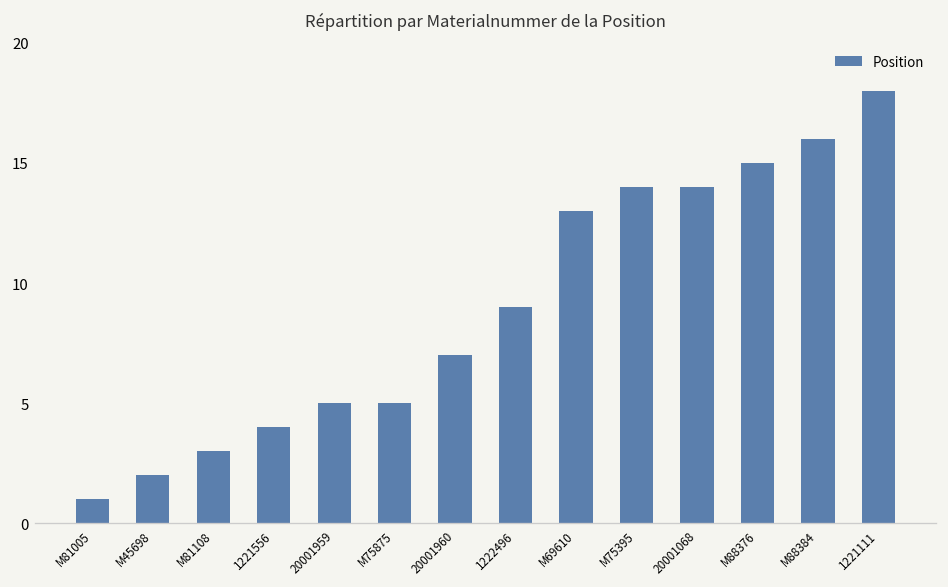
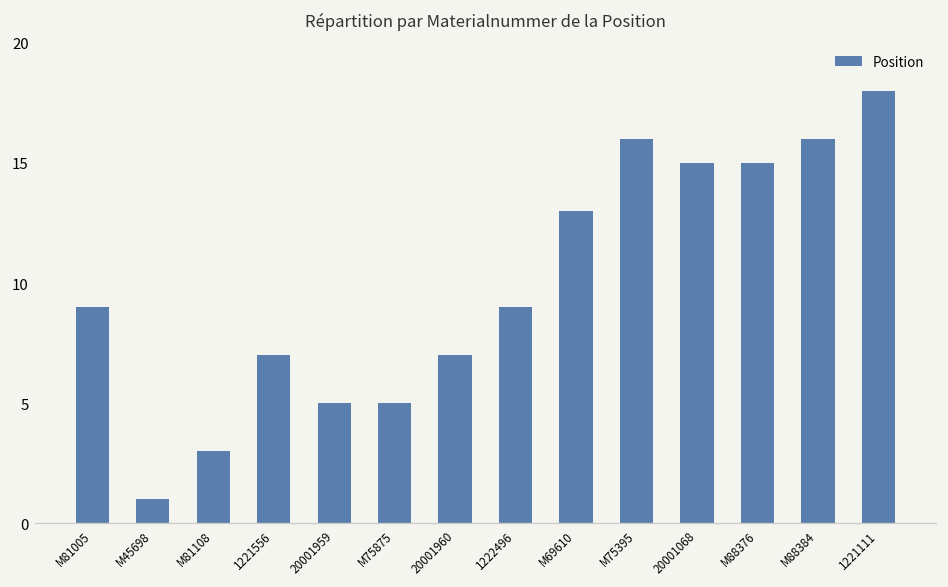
  {
-   "M81005": 1,
-   "M45698": 2,
+   "M81005": 9,
+   "M45698": 1,
    "M81108": 3,
-   "1221556": 4,
+   "1221556": 7,
    "20001959": 5,
    "M75875": 5,
    "20001960": 7,
    "1222496": 9,
    "M69610": 13,
-   "M75395": 14,
-   "20001068": 14,
+   "M75395": 16,
+   "20001068": 15,
    "M88376": 15,
    "M88384": 16,
    "1221111": 18
  }
